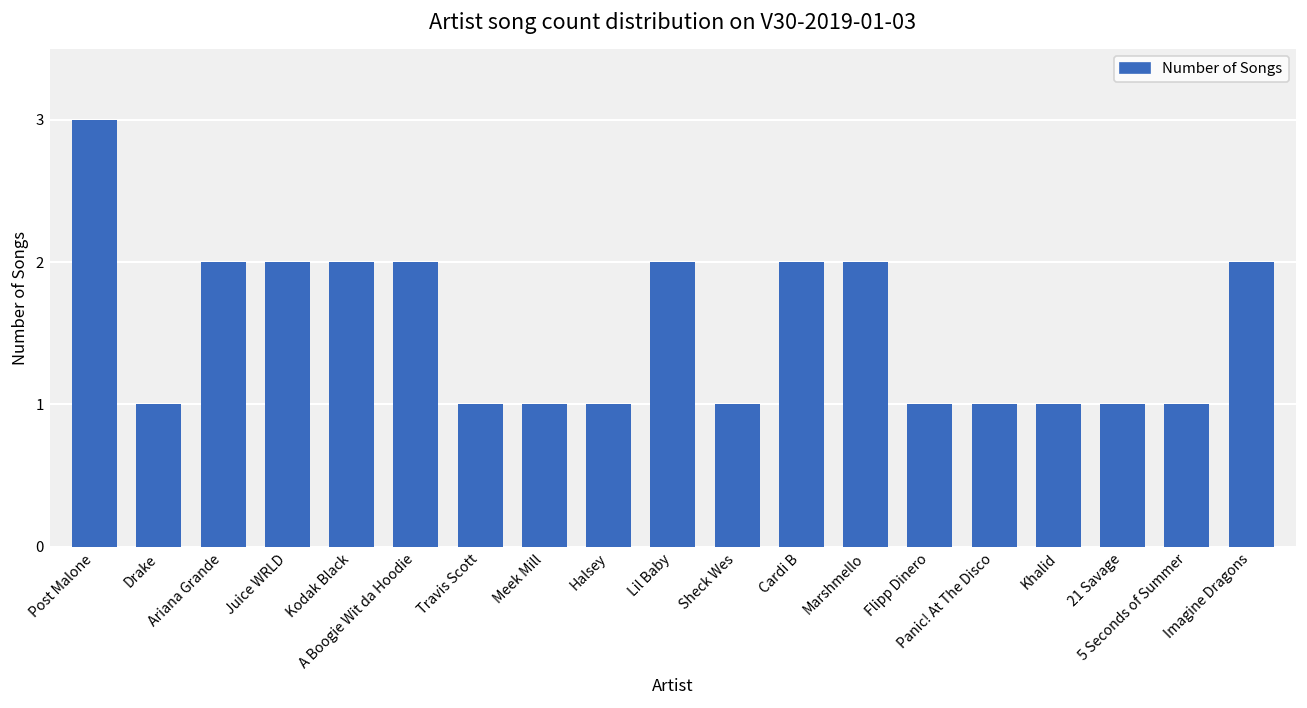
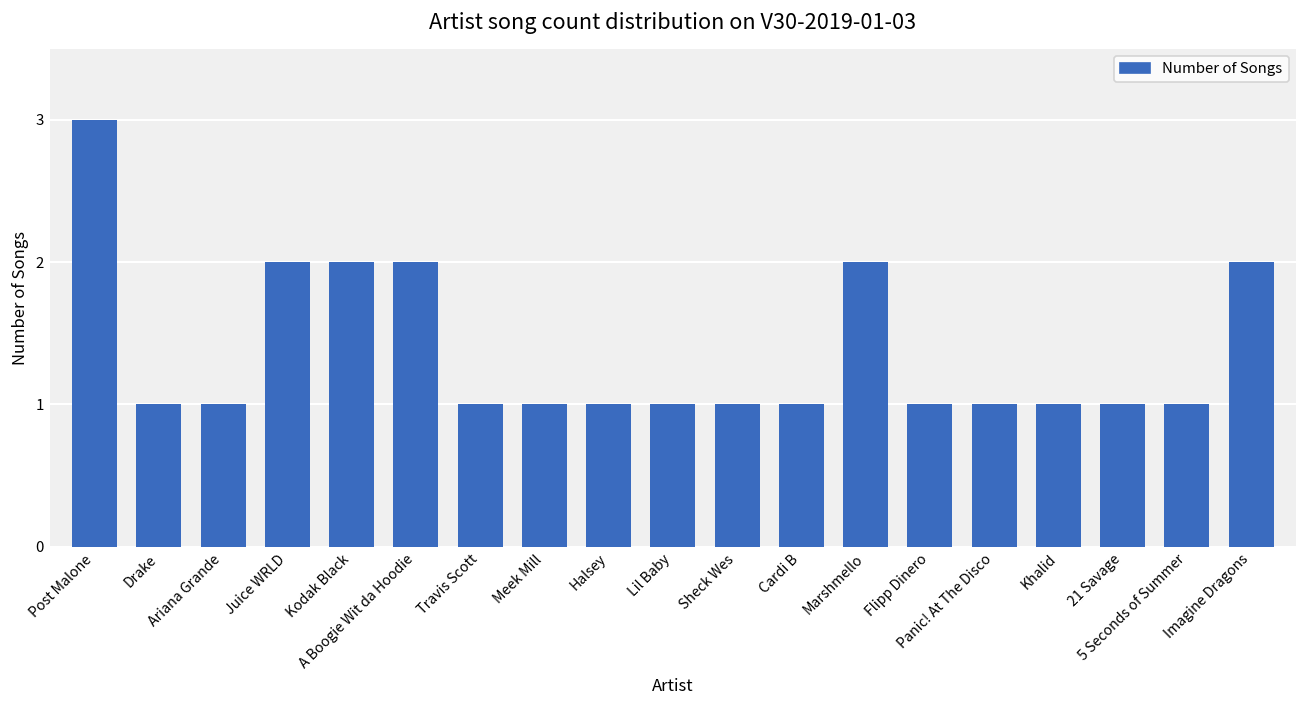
  {
    "Post Malone": 3,
    "Drake": 1,
-   "Ariana Grande": 2,
+   "Ariana Grande": 1,
    "Juice WRLD": 2,
    "Kodak Black": 2,
    "A Boogie Wit da Hoodie": 2,
    "Travis Scott": 1,
    "Meek Mill": 1,
    "Halsey": 1,
-   "Lil Baby": 2,
+   "Lil Baby": 1,
    "Sheck Wes": 1,
-   "Cardi B": 2,
+   "Cardi B": 1,
    "Marshmello": 2,
    "Flipp Dinero": 1,
    "Panic! At The Disco": 1,
    "Khalid": 1,
    "21 Savage": 1,
    "5 Seconds of Summer": 1,
    "Imagine Dragons": 2
  }
